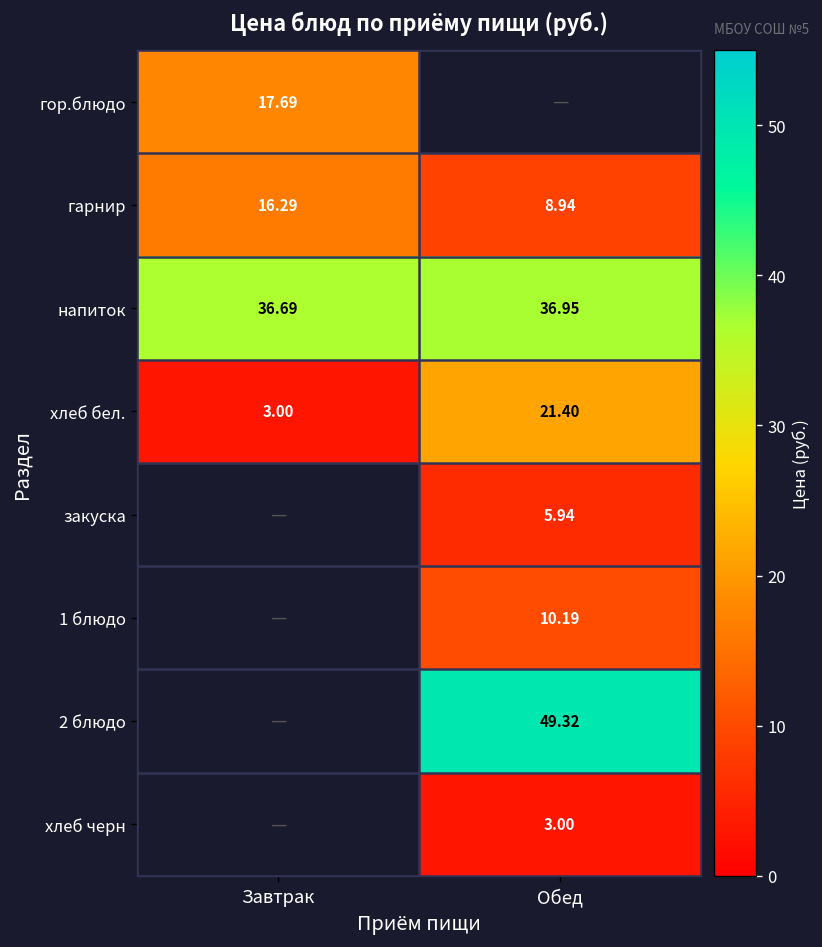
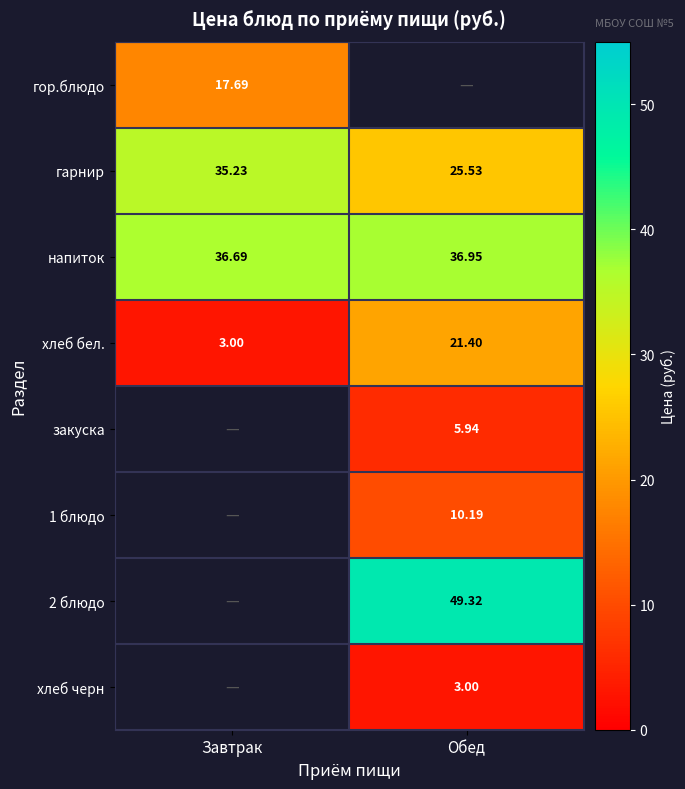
  {
    "гор.блюдо": {
      "Завтрак": 17.69
    },
    "гарнир": {
-     "Завтрак": 16.29,
-     "Обед": 8.94
+     "Завтрак": 35.23,
+     "Обед": 25.53
    },
    "напиток": {
      "Завтрак": 36.69,
      "Обед": 36.95
    },
    "хлеб бел.": {
      "Завтрак": 3.00,
      "Обед": 21.40
    },
    "закуска": {
      "Обед": 5.94
    },
    "1 блюдо": {
      "Обед": 10.19
    },
    "2 блюдо": {
      "Обед": 49.32
    },
    "хлеб черн": {
      "Обед": 3.00
    }
  }
